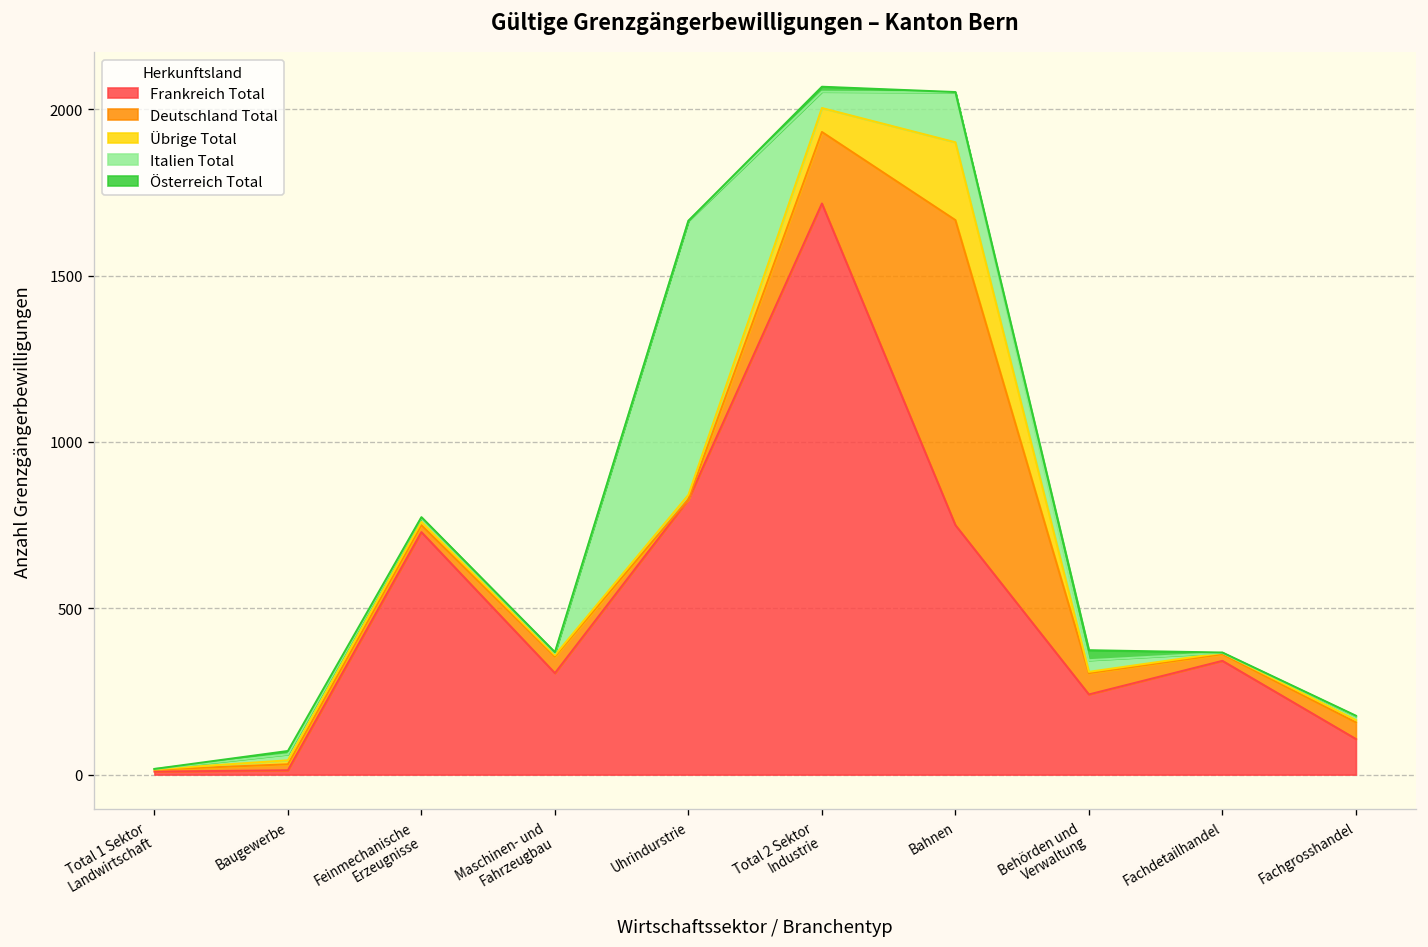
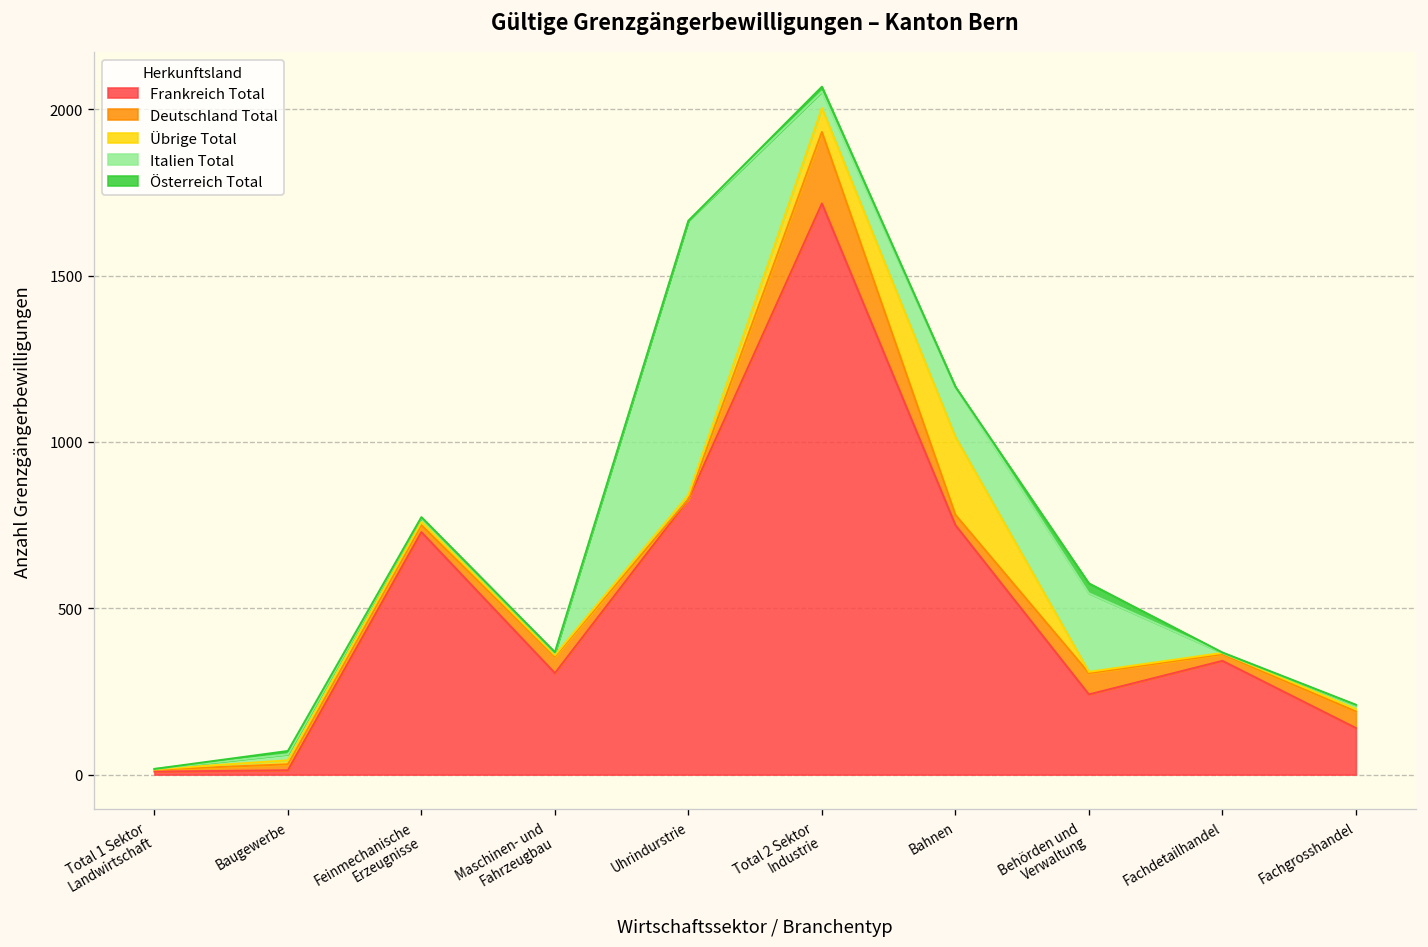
  {
    "Frankreich Total": {
      "Baugewerbe": 10,
      "Feinmechanische Erzeugnisse": 730,
      "Maschinen- und Fahrzeugbau": 310,
      "Total 2 Sektor Industrie": 1720,
      "Bahnen": 750,
      "Behörden und Verwaltung": 240,
      "Fachdetailhandel": 340,
-     "Fachgrosshandel": 110
+     "Fachgrosshandel": 140
    },
    "Deutschland Total": {
      "Baugewerbe": 20,
      "Feinmechanische Erzeugnisse": 20,
      "Total 2 Sektor Industrie": 220,
-     "Bahnen": 920
+     "Bahnen": 30
    },
    "Übrige Total": {
      "Baugewerbe": 10,
      "Feinmechanische Erzeugnisse": 10,
      "Uhrindurstrie": 10,
      "Total 2 Sektor Industrie": 70,
      "Bahnen": 230
    },
    "Italien Total": {
      "Baugewerbe": 20,
      "Total 2 Sektor Industrie": 50,
-     "Behörden und Verwaltung": 40
+     "Behörden und Verwaltung": 240
    },
    "Österreich Total": {
      "Baugewerbe": 10,
      "Total 2 Sektor Industrie": 20,
      "Behörden und Verwaltung": 30
    }
  }
